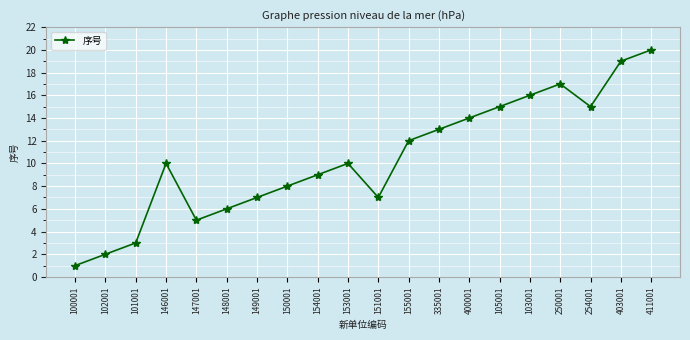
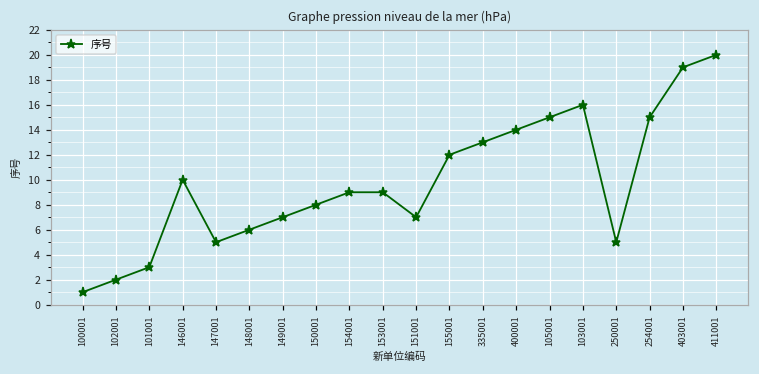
  {
    "100001": 1,
    "102001": 2,
    "101001": 3,
    "146001": 10,
    "147001": 5,
    "148001": 6,
    "149001": 7,
    "150001": 8,
    "154001": 9,
-   "153001": 10,
+   "153001": 9,
    "151001": 7,
    "155001": 12,
    "335001": 13,
    "400001": 14,
    "105001": 15,
    "103001": 16,
-   "250001": 17,
+   "250001": 5,
    "254001": 15,
    "403001": 19,
    "411001": 20
  }
